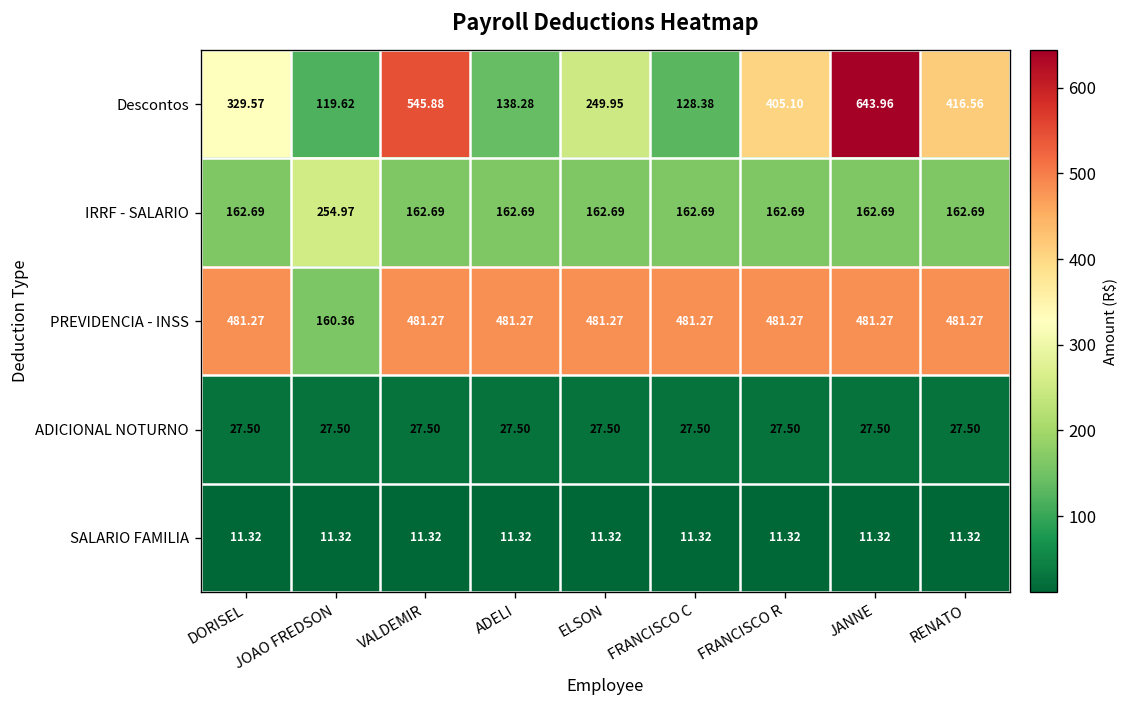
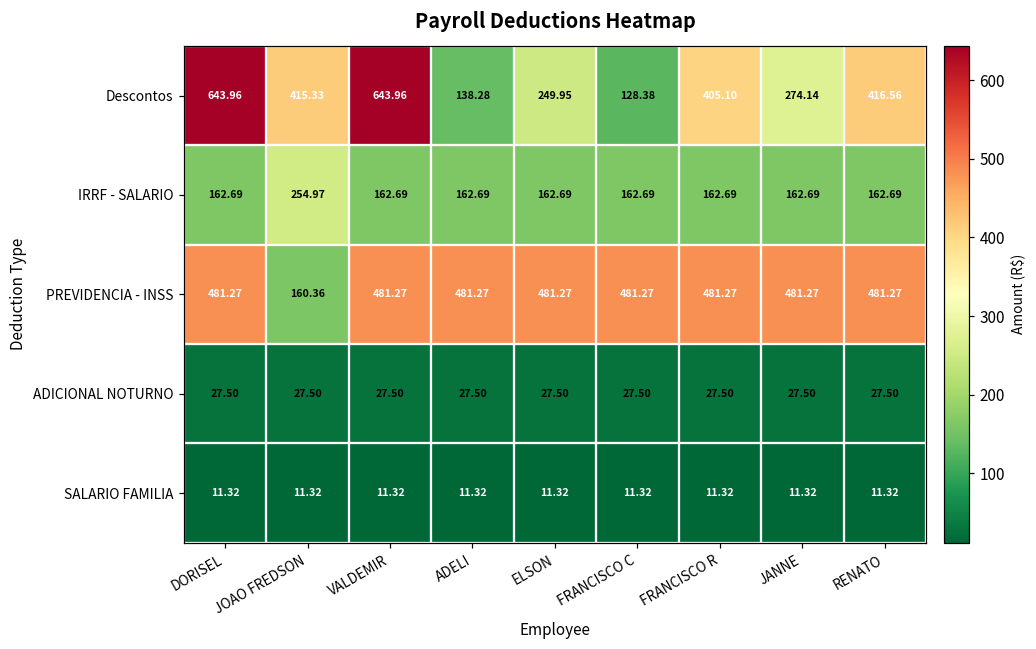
  {
    "Descontos": {
-     "DORISEL": 329.57,
-     "JOAO FREDSON": 119.62,
-     "VALDEMIR": 545.88,
+     "DORISEL": 643.96,
+     "JOAO FREDSON": 415.33,
+     "VALDEMIR": 643.96,
      "ADELI": 138.28,
      "ELSON": 249.95,
      "FRANCISCO C": 128.38,
      "FRANCISCO R": 405.10,
-     "JANNE": 643.96,
+     "JANNE": 274.14,
      "RENATO": 416.56
    },
    "IRRF - SALARIO": {
      "DORISEL": 162.69,
      "JOAO FREDSON": 254.97,
      "VALDEMIR": 162.69,
      "ADELI": 162.69,
      "ELSON": 162.69,
      "FRANCISCO C": 162.69,
      "FRANCISCO R": 162.69,
      "JANNE": 162.69,
      "RENATO": 162.69
    },
    "PREVIDENCIA - INSS": {
      "DORISEL": 481.27,
      "JOAO FREDSON": 160.36,
      "VALDEMIR": 481.27,
      "ADELI": 481.27,
      "ELSON": 481.27,
      "FRANCISCO C": 481.27,
      "FRANCISCO R": 481.27,
      "JANNE": 481.27,
      "RENATO": 481.27
    },
    "ADICIONAL NOTURNO": {
      "DORISEL": 27.50,
      "JOAO FREDSON": 27.50,
      "VALDEMIR": 27.50,
      "ADELI": 27.50,
      "ELSON": 27.50,
      "FRANCISCO C": 27.50,
      "FRANCISCO R": 27.50,
      "JANNE": 27.50,
      "RENATO": 27.50
    },
    "SALARIO FAMILIA": {
      "DORISEL": 11.32,
      "JOAO FREDSON": 11.32,
      "VALDEMIR": 11.32,
      "ADELI": 11.32,
      "ELSON": 11.32,
      "FRANCISCO C": 11.32,
      "FRANCISCO R": 11.32,
      "JANNE": 11.32,
      "RENATO": 11.32
    }
  }
